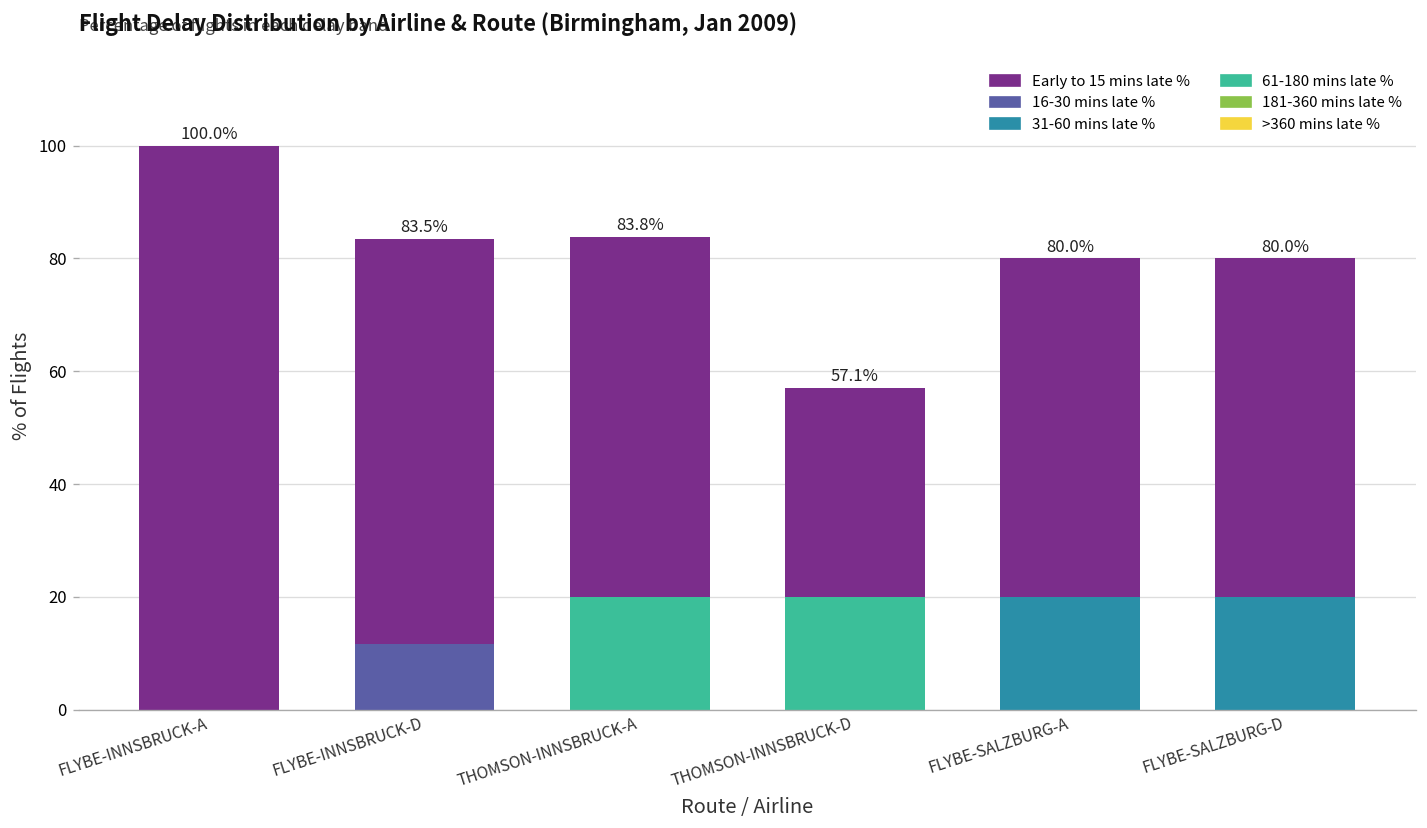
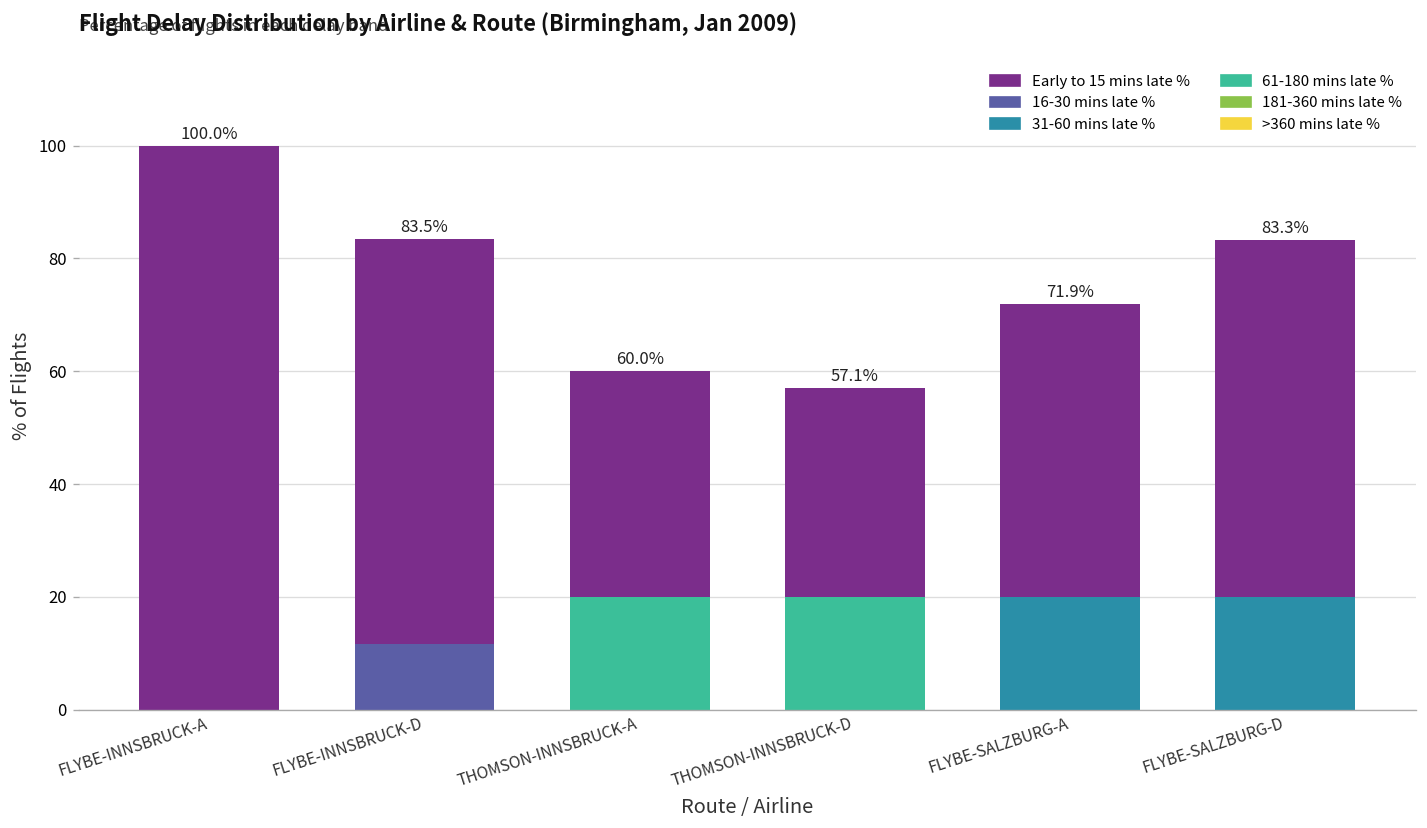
  {
    "Early to 15 mins late %": {
      "FLYBE-INNSBRUCK-A": "100.0%",
      "FLYBE-INNSBRUCK-D": "83.5%",
-     "THOMSON-INNSBRUCK-A": "83.8%",
+     "THOMSON-INNSBRUCK-A": "60.0%",
      "THOMSON-INNSBRUCK-D": "57.1%",
-     "FLYBE-SALZBURG-A": "80.0%",
-     "FLYBE-SALZBURG-D": "80.0%"
+     "FLYBE-SALZBURG-A": "71.9%",
+     "FLYBE-SALZBURG-D": "83.3%"
    },
    "16-30 mins late %": {
      "FLYBE-INNSBRUCK-A": "0",
      "THOMSON-INNSBRUCK-A": "0",
      "FLYBE-SALZBURG-A": "0",
      "FLYBE-SALZBURG-D": "0"
    },
    ">360 mins late %": {
      "FLYBE-INNSBRUCK-A": "0",
      "FLYBE-INNSBRUCK-D": "0",
      "THOMSON-INNSBRUCK-A": "0",
      "THOMSON-INNSBRUCK-D": "0",
      "FLYBE-SALZBURG-A": "0",
      "FLYBE-SALZBURG-D": "0"
    }
  }
